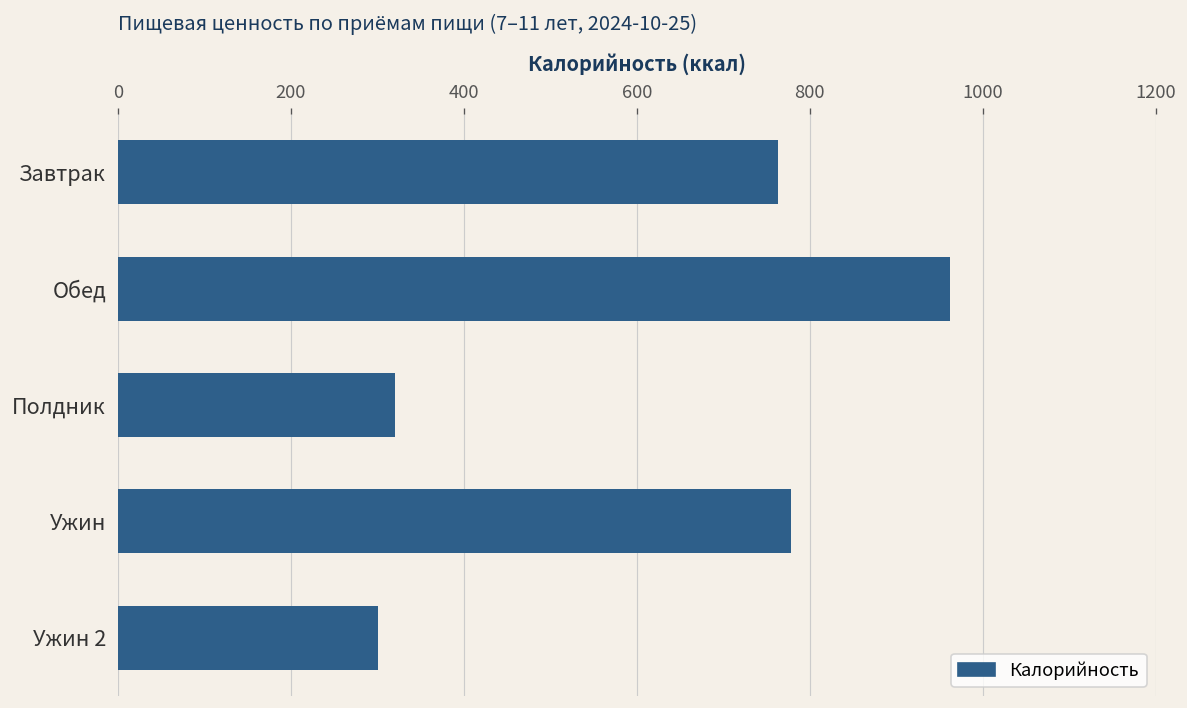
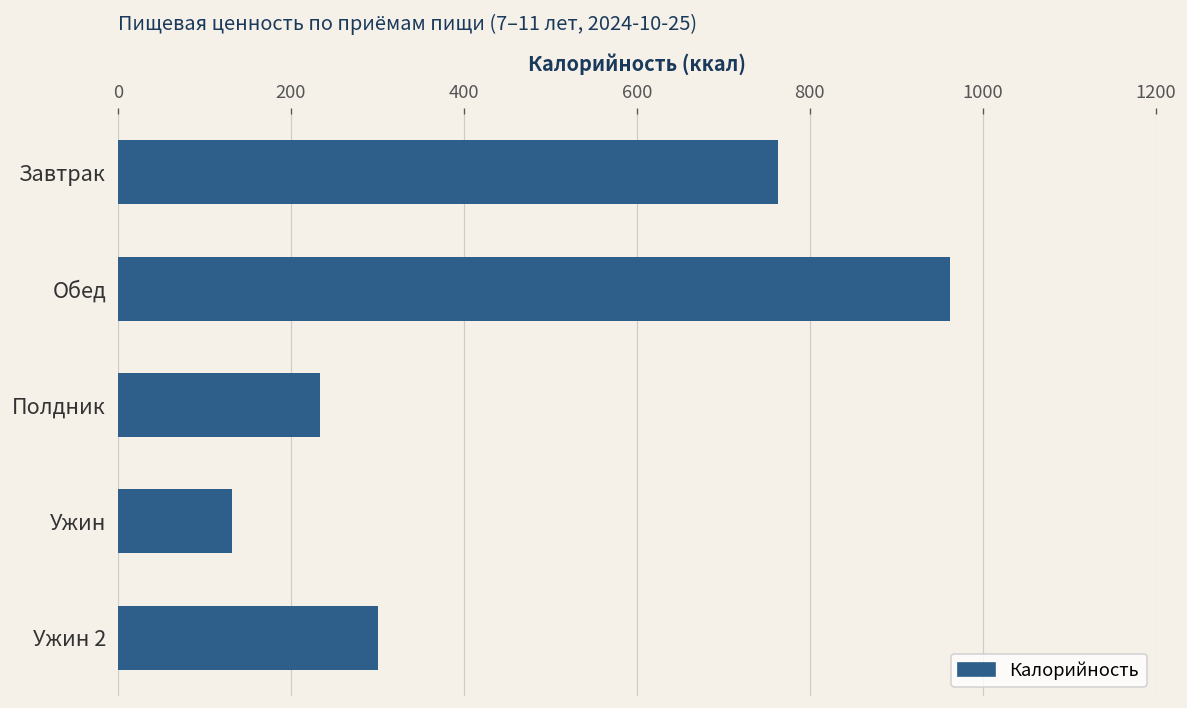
  {
    "Завтрак": 760,
    "Обед": 960,
-   "Полдник": 320,
-   "Ужин": 780,
+   "Полдник": 230,
+   "Ужин": 130,
    "Ужин 2": 300
  }
